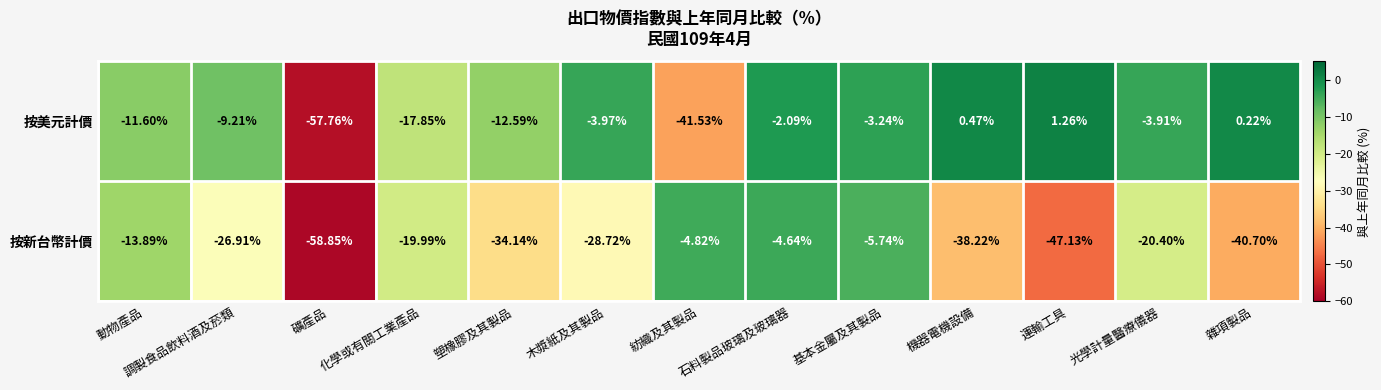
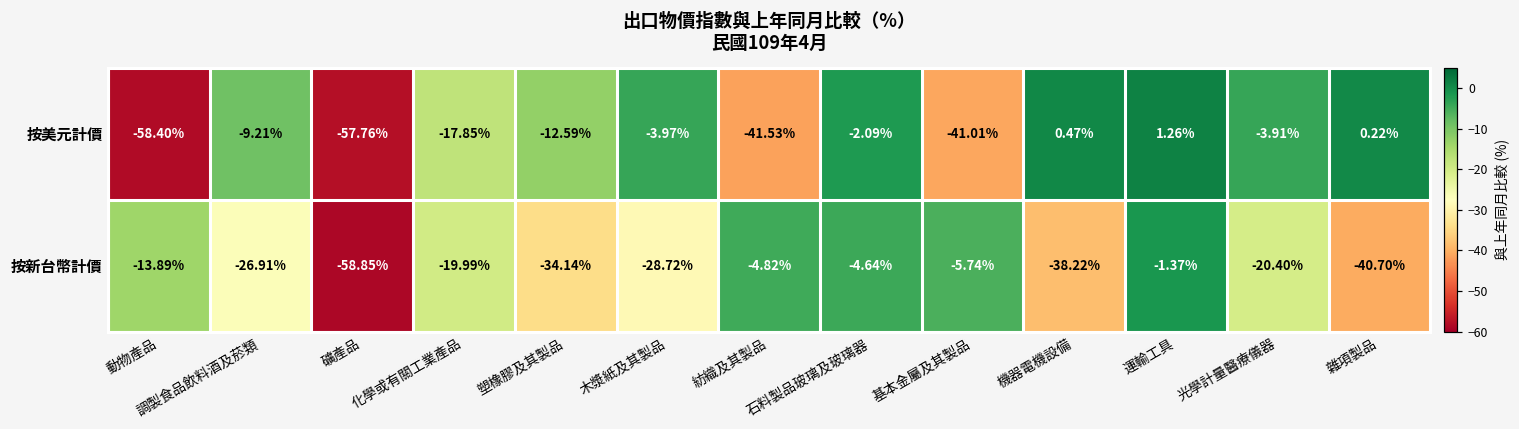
  {
    "按美元計價": {
-     "動物產品": "-11.60%",
+     "動物產品": "-58.40%",
      "調製食品飲料酒及菸類": "-9.21%",
      "礦產品": "-57.76%",
      "化學或有關工業產品": "-17.85%",
      "塑橡膠及其製品": "-12.59%",
      "木漿紙及其製品": "-3.97%",
      "紡織及其製品": "-41.53%",
      "石料製品玻璃及玻璃器": "-2.09%",
-     "基本金屬及其製品": "-3.24%",
+     "基本金屬及其製品": "-41.01%",
      "機器電機設備": "0.47%",
      "運輸工具": "1.26%",
      "光學計量醫療儀器": "-3.91%",
      "雜項製品": "0.22%"
    },
    "按新台幣計價": {
      "動物產品": "-13.89%",
      "調製食品飲料酒及菸類": "-26.91%",
      "礦產品": "-58.85%",
      "化學或有關工業產品": "-19.99%",
      "塑橡膠及其製品": "-34.14%",
      "木漿紙及其製品": "-28.72%",
      "紡織及其製品": "-4.82%",
      "石料製品玻璃及玻璃器": "-4.64%",
      "基本金屬及其製品": "-5.74%",
      "機器電機設備": "-38.22%",
-     "運輸工具": "-47.13%",
+     "運輸工具": "-1.37%",
      "光學計量醫療儀器": "-20.40%",
      "雜項製品": "-40.70%"
    }
  }
